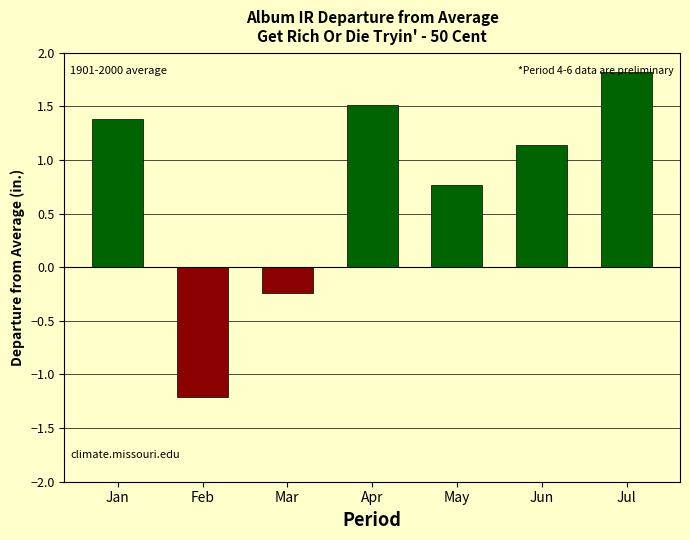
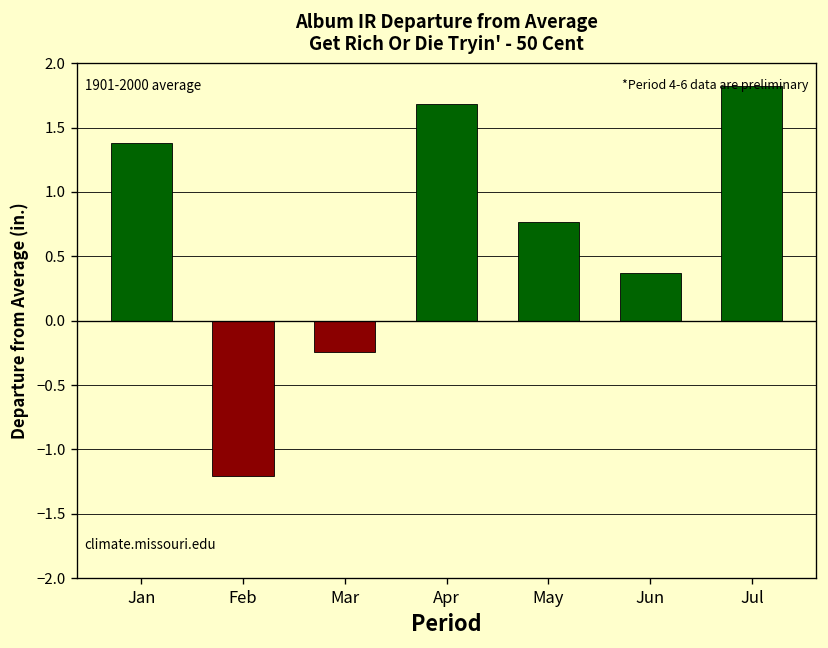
  {
    "Jan": 1.38,
    "Feb": -1.21,
    "Mar": -0.24,
-   "Apr": 1.51,
+   "Apr": 1.68,
    "May": 0.77,
-   "Jun": 1.14
+   "Jun": 0.37
  }
